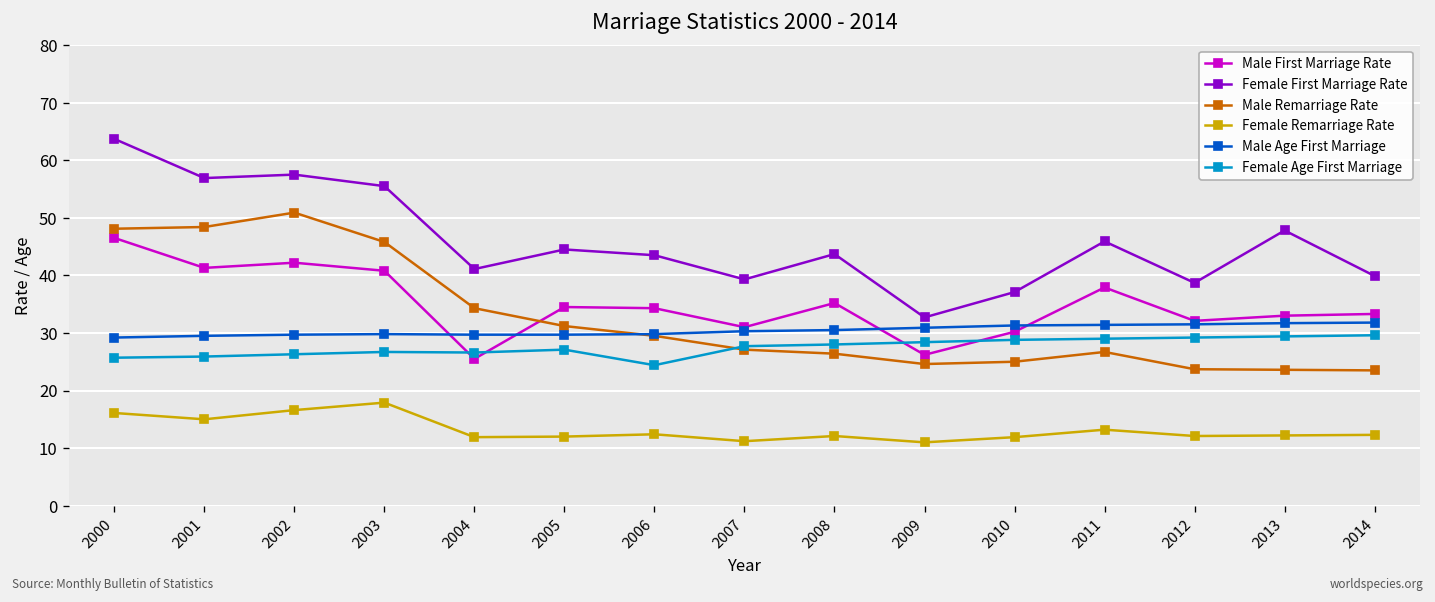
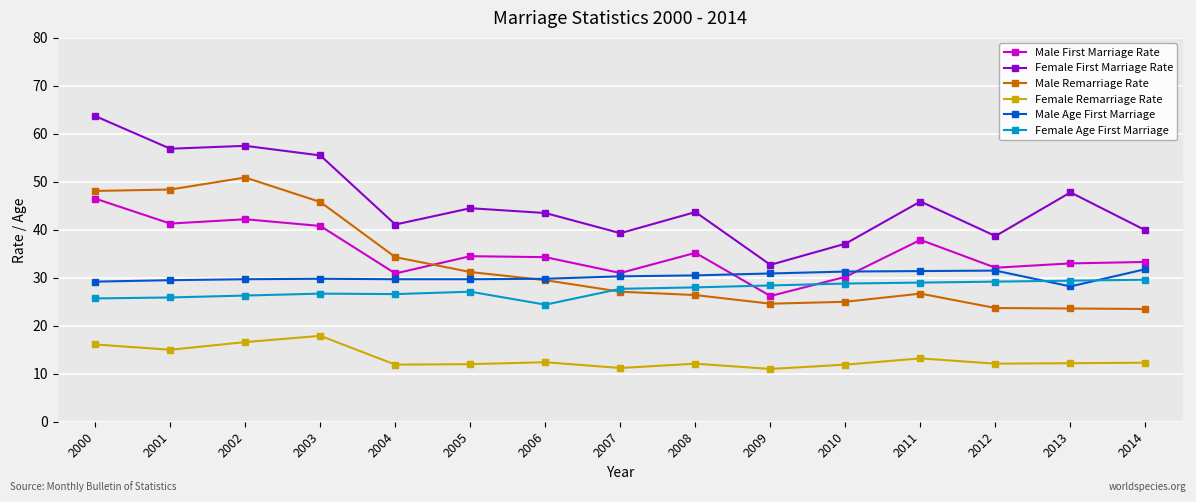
  {
    "Male First Marriage Rate": {
      "2000": 47,
      "2001": 41,
      "2002": 42,
      "2003": 41,
-     "2004": 26,
+     "2004": 31,
      "2005": 35,
      "2006": 34,
      "2007": 31,
      "2008": 35,
      "2009": 26,
      "2010": 30,
      "2011": 38,
      "2012": 32,
      "2013": 33,
      "2014": 33
    },
    "Female First Marriage Rate": {
      "2000": 64,
      "2001": 57,
      "2002": 58,
      "2003": 56,
      "2004": 41,
      "2005": 45,
      "2006": 44,
      "2007": 39,
      "2008": 44,
      "2009": 33,
      "2010": 37,
      "2011": 46,
      "2012": 39,
      "2013": 48,
      "2014": 40
    },
    "Male Remarriage Rate": {
      "2000": 48,
      "2001": 48,
      "2002": 51,
      "2003": 46,
      "2004": 34,
      "2005": 31,
      "2007": 27,
      "2008": 26,
      "2009": 25,
      "2010": 25,
      "2011": 27,
      "2012": 24,
      "2013": 24,
      "2014": 24
    },
    "Female Remarriage Rate": {
      "2000": 16,
      "2001": 15,
      "2002": 17,
      "2003": 18,
      "2004": 12,
      "2005": 12,
      "2006": 12,
      "2007": 11,
      "2008": 12,
      "2009": 11,
      "2010": 12,
      "2011": 13,
      "2012": 12,
      "2013": 12,
      "2014": 12
    },
    "Male Age First Marriage": {
      "2000": 29,
      "2001": 30,
      "2002": 30,
      "2003": 30,
      "2004": 30,
      "2005": 30,
      "2007": 30,
      "2008": 31,
      "2009": 31,
      "2010": 31,
      "2011": 31,
      "2012": 32,
-     "2013": 32,
+     "2013": 28,
      "2014": 32
    },
    "Female Age First Marriage": {
      "2000": 26,
      "2001": 26,
      "2002": 26,
      "2003": 27,
      "2004": 27,
      "2005": 27,
      "2006": 24,
      "2007": 28,
      "2008": 28,
      "2009": 28,
      "2010": 29,
      "2011": 29,
      "2012": 29,
      "2013": 29,
      "2014": 30
    }
  }
